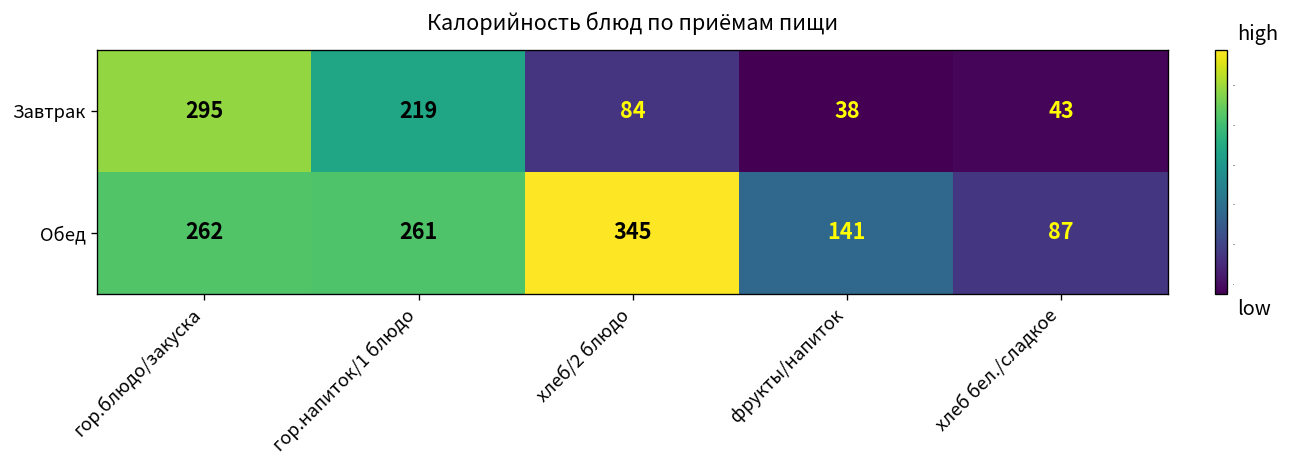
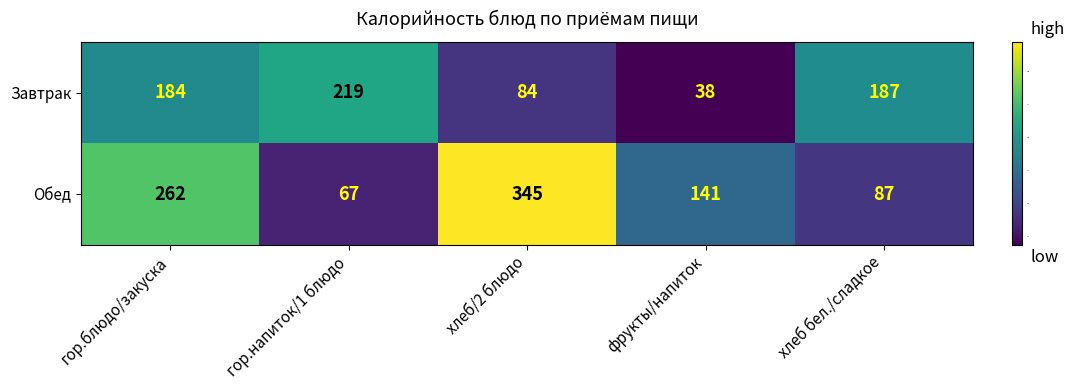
  {
    "Завтрак": {
-     "гор.блюдо/закуска": 295,
+     "гор.блюдо/закуска": 184,
      "гор.напиток/1 блюдо": 219,
      "хлеб/2 блюдо": 84,
      "фрукты/напиток": 38,
-     "хлеб бел./сладкое": 43
+     "хлеб бел./сладкое": 187
    },
    "Обед": {
      "гор.блюдо/закуска": 262,
-     "гор.напиток/1 блюдо": 261,
+     "гор.напиток/1 блюдо": 67,
      "хлеб/2 блюдо": 345,
      "фрукты/напиток": 141,
      "хлеб бел./сладкое": 87
    }
  }
